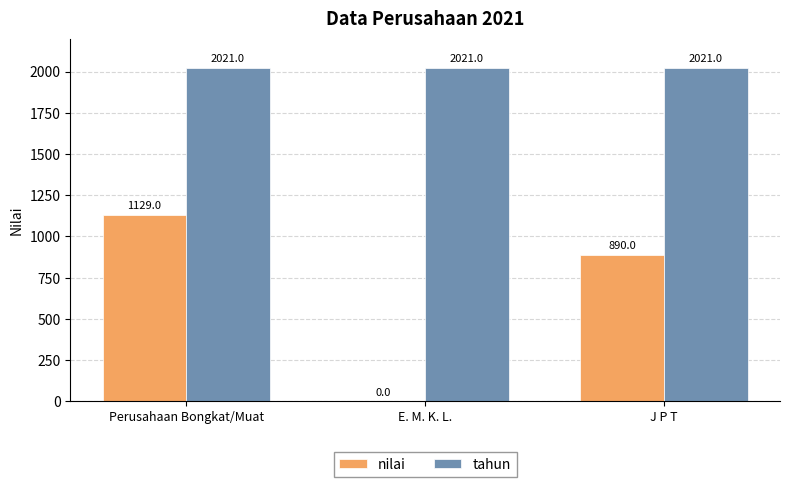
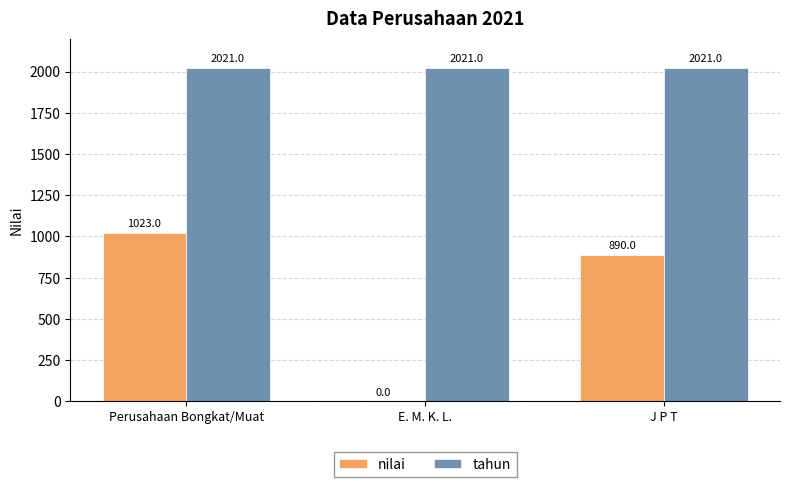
  {
    "nilai": {
-     "Perusahaan Bongkat/Muat": 1129.0,
+     "Perusahaan Bongkat/Muat": 1023.0,
      "E. M. K. L.": 0.0,
      "J P T": 890.0
    },
    "tahun": {
      "Perusahaan Bongkat/Muat": 2021.0,
      "E. M. K. L.": 2021.0,
      "J P T": 2021.0
    }
  }
